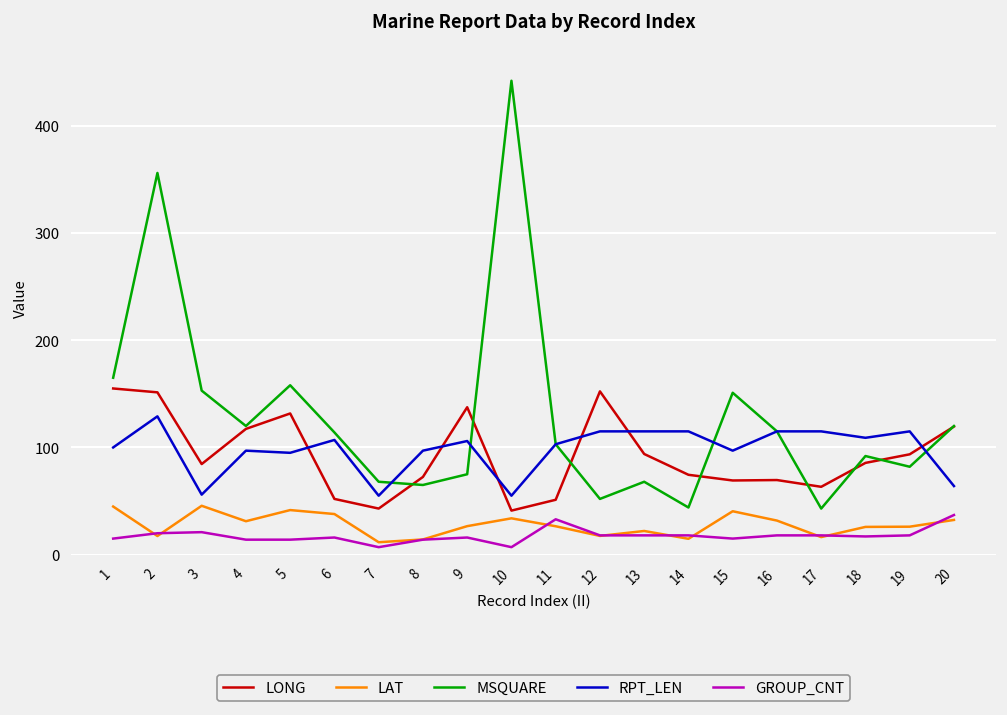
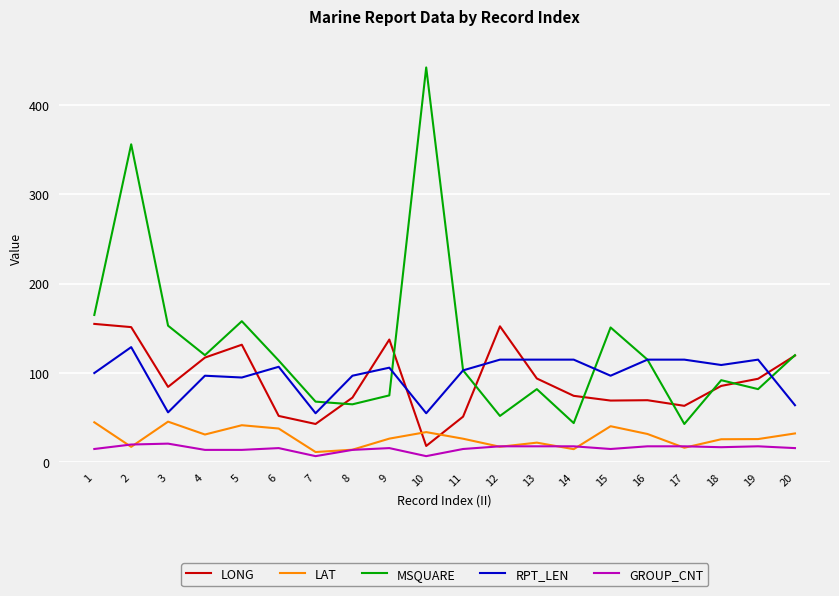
  {
    "LONG": {
      "1": 160,
      "2": 150,
      "3": 80,
      "5": 130,
      "6": 50,
      "7": 40,
      "8": 70,
      "9": 140,
-     "10": 40,
+     "10": 20,
      "11": 50,
      "12": 150,
      "13": 90,
      "14": 70,
      "15": 70,
      "16": 70,
      "17": 60,
      "18": 90,
      "19": 90
    },
    "LAT": {
      "1": 40,
      "3": 50,
      "4": 30,
      "5": 40,
      "6": 40,
      "7": 10,
      "9": 30,
      "10": 30,
      "11": 30,
      "13": 20,
      "14": 10,
      "15": 40,
      "16": 30,
      "18": 30,
      "19": 30,
      "20": 30
    },
    "MSQUARE": {
      "1": 170,
      "2": 360,
      "3": 150,
      "5": 160,
      "6": 110,
      "7": 70,
      "8": 70,
      "9": 80,
      "10": 440,
      "12": 50,
-     "13": 70,
+     "13": 80,
      "14": 40,
      "15": 150,
      "17": 40,
      "18": 90,
      "19": 80
    },
    "RPT_LEN": {
      "1": 100,
      "2": 130,
      "3": 60,
      "4": 100,
      "5": 100,
      "6": 110,
      "7": 60,
      "8": 100,
      "9": 110,
      "10": 60,
      "12": 120,
      "13": 120,
      "14": 120,
      "15": 100,
      "17": 120,
      "18": 110,
      "19": 120,
      "20": 60
    },
    "GROUP_CNT": {
      "1": 20,
      "3": 20,
      "4": 10,
      "5": 10,
      "6": 20,
      "7": 10,
      "9": 20,
      "10": 10,
-     "11": 30,
+     "11": 20,
      "13": 20,
      "14": 20,
      "15": 20,
      "16": 20,
      "18": 20,
      "19": 20,
-     "20": 40
+     "20": 20
    }
  }
